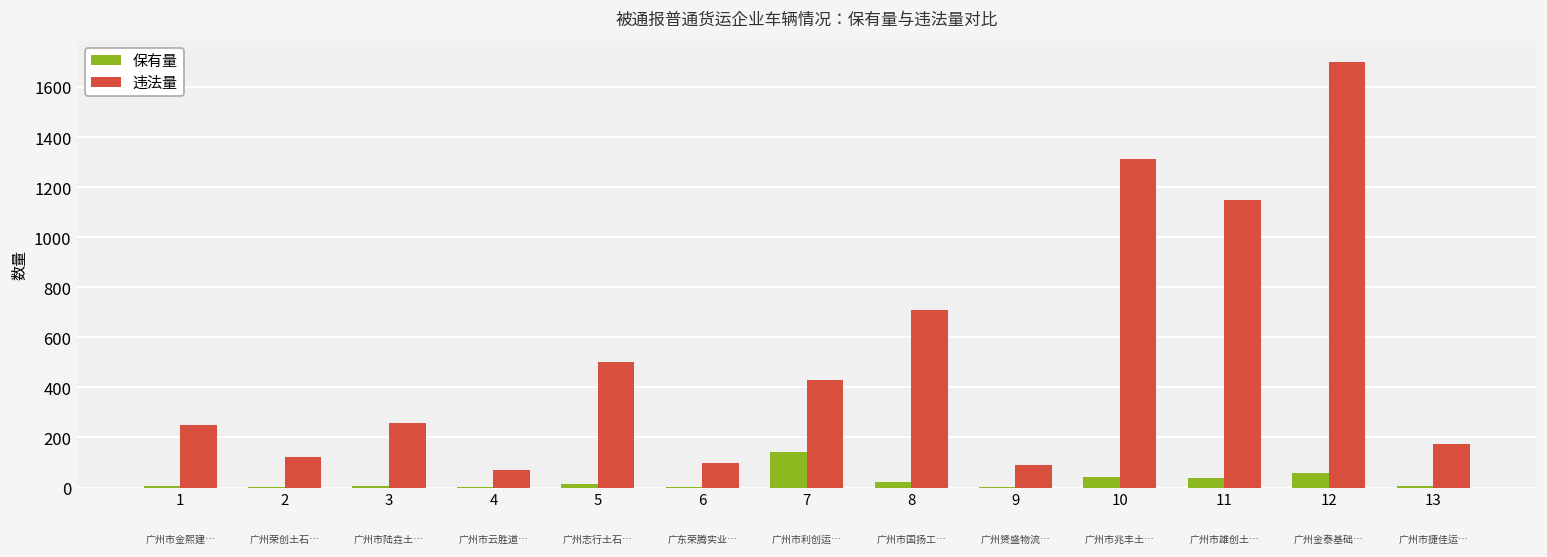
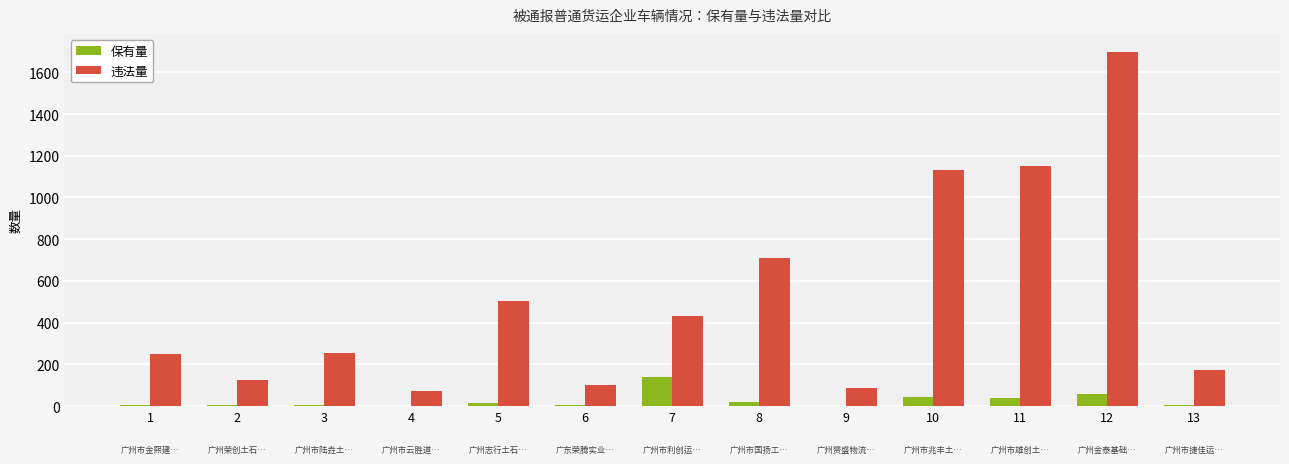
  {
    "保有量": {
      "5": 20,
      "7": 140,
      "8": 20,
      "10": 40,
      "11": 40,
      "12": 60
    },
    "违法量": {
      "1": 250,
      "2": 120,
      "3": 260,
      "4": 70,
      "5": 500,
      "6": 100,
      "7": 430,
      "8": 710,
      "9": 90,
-     "10": 1310,
+     "10": 1130,
      "11": 1150,
      "12": 1700,
      "13": 170
    }
  }
